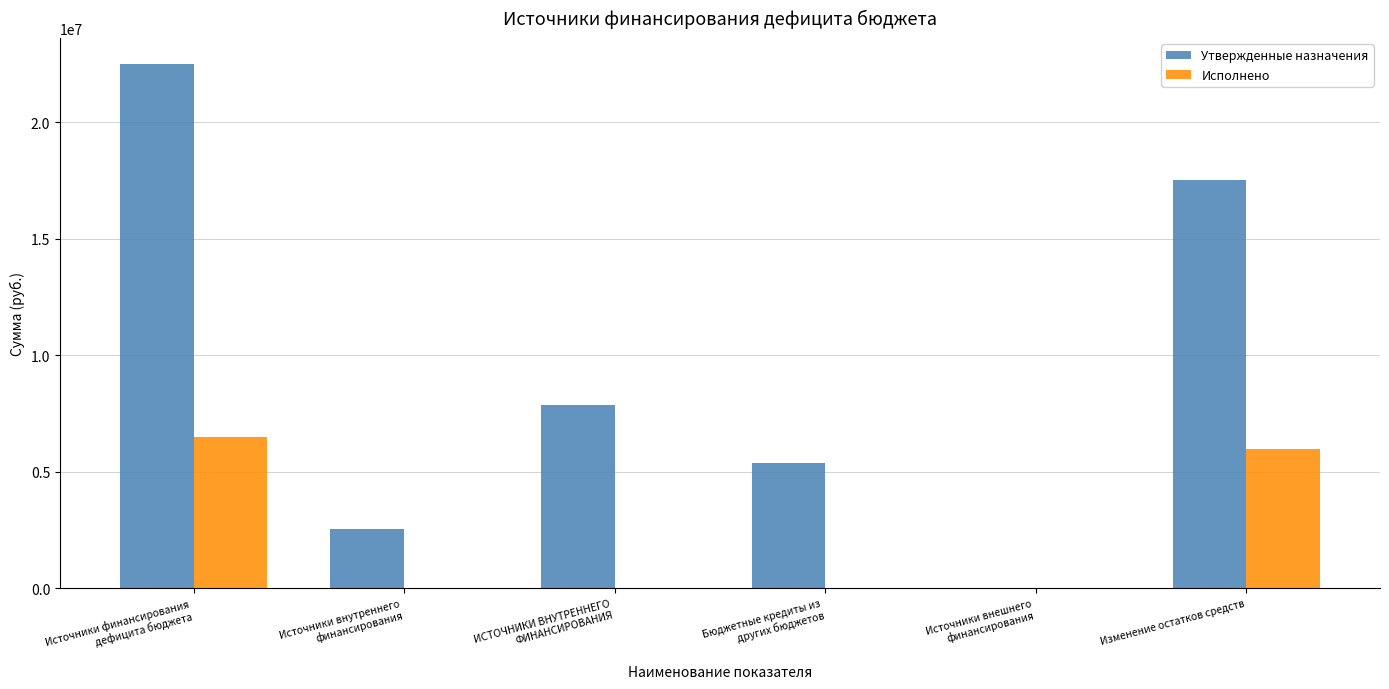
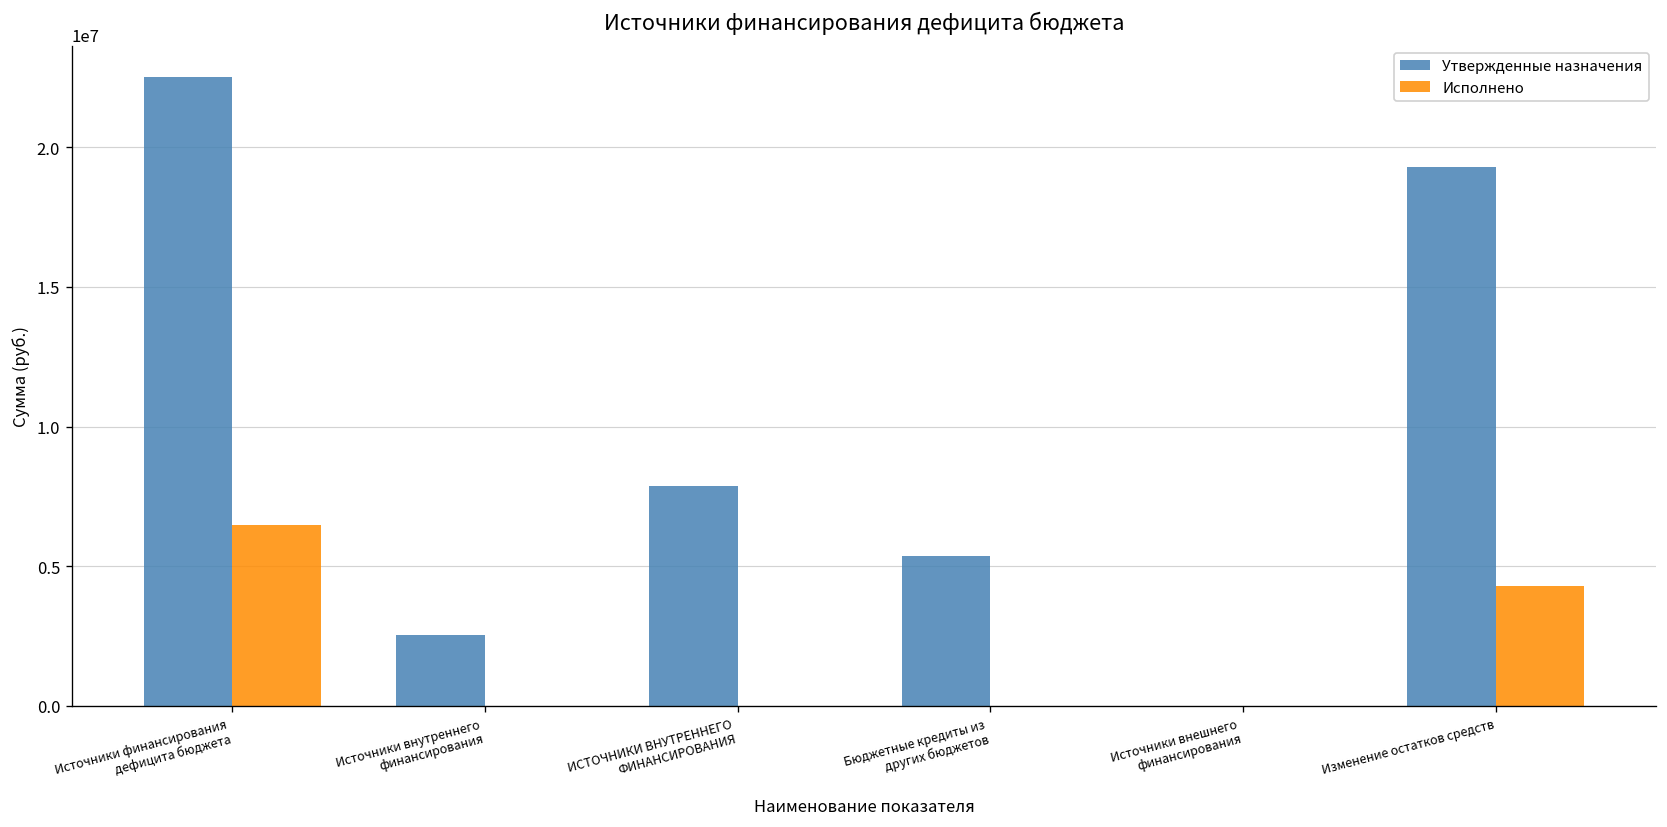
  {
    "Утвержденные назначения": {
      "Источники финансирования дефицита бюджета": 22500000,
      "Источники внутреннего финансирования": 2600000,
      "ИСТОЧНИКИ ВНУТРЕННЕГО ФИНАНСИРОВАНИЯ": 7900000,
      "Бюджетные кредиты из других бюджетов": 5400000,
      "Источники внешнего финансирования": 0,
-     "Изменение остатков средств": 17500000
+     "Изменение остатков средств": 19300000
    },
    "Исполнено": {
      "Источники финансирования дефицита бюджета": 6500000,
      "Источники внутреннего финансирования": 0,
      "ИСТОЧНИКИ ВНУТРЕННЕГО ФИНАНСИРОВАНИЯ": 0,
      "Бюджетные кредиты из других бюджетов": 0,
      "Источники внешнего финансирования": 0,
-     "Изменение остатков средств": 6000000
+     "Изменение остатков средств": 4300000
    }
  }
